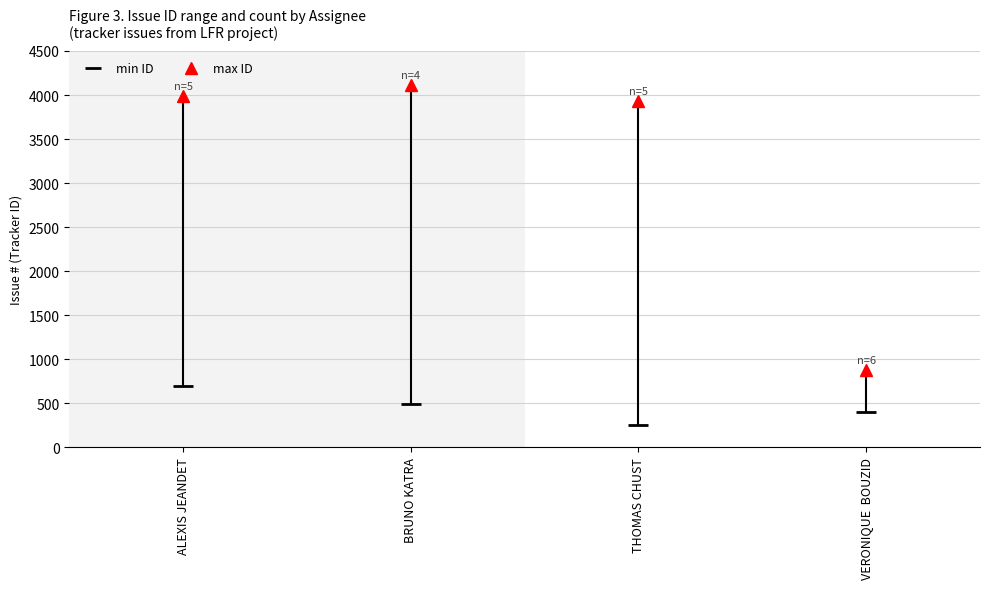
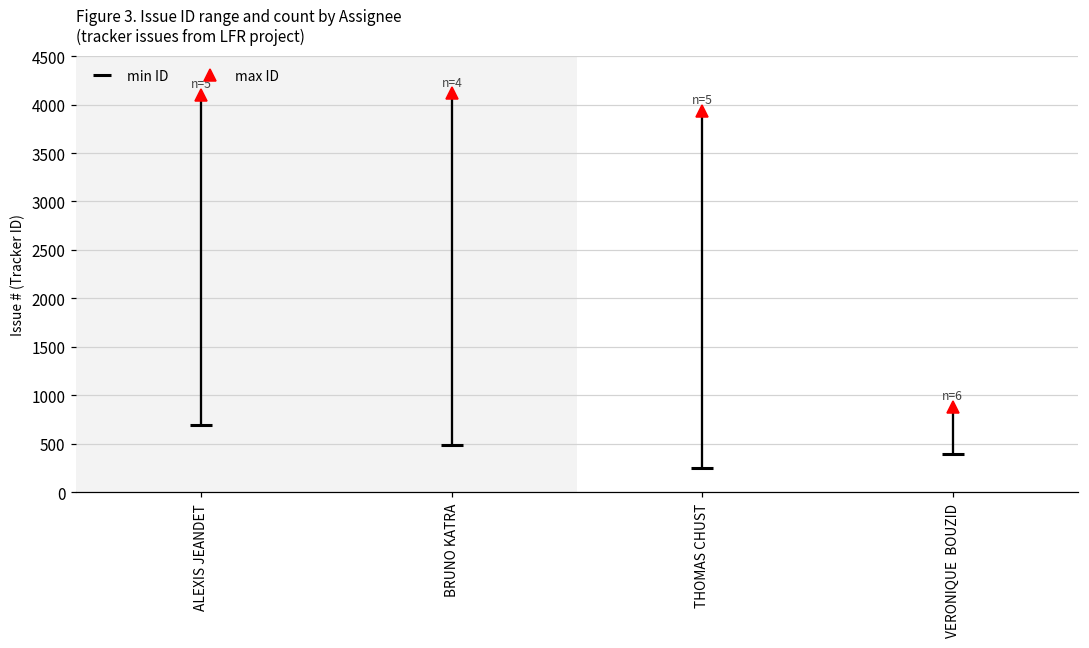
  {
    "max ID": {
-     "ALEXIS JEANDET": 4000
+     "ALEXIS JEANDET": 4100
    }
  }
